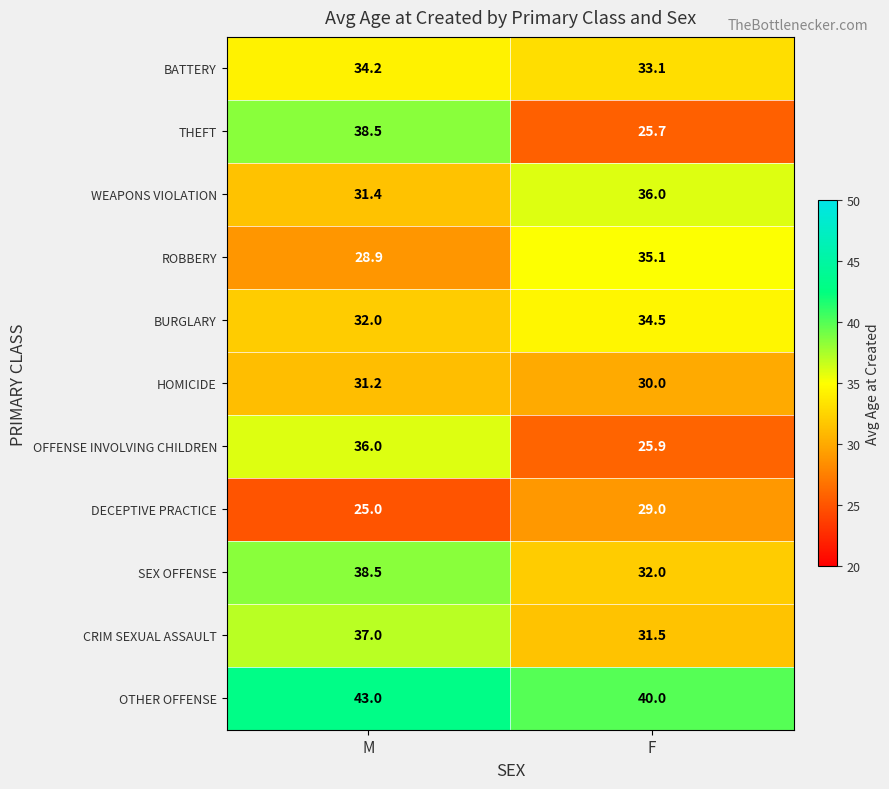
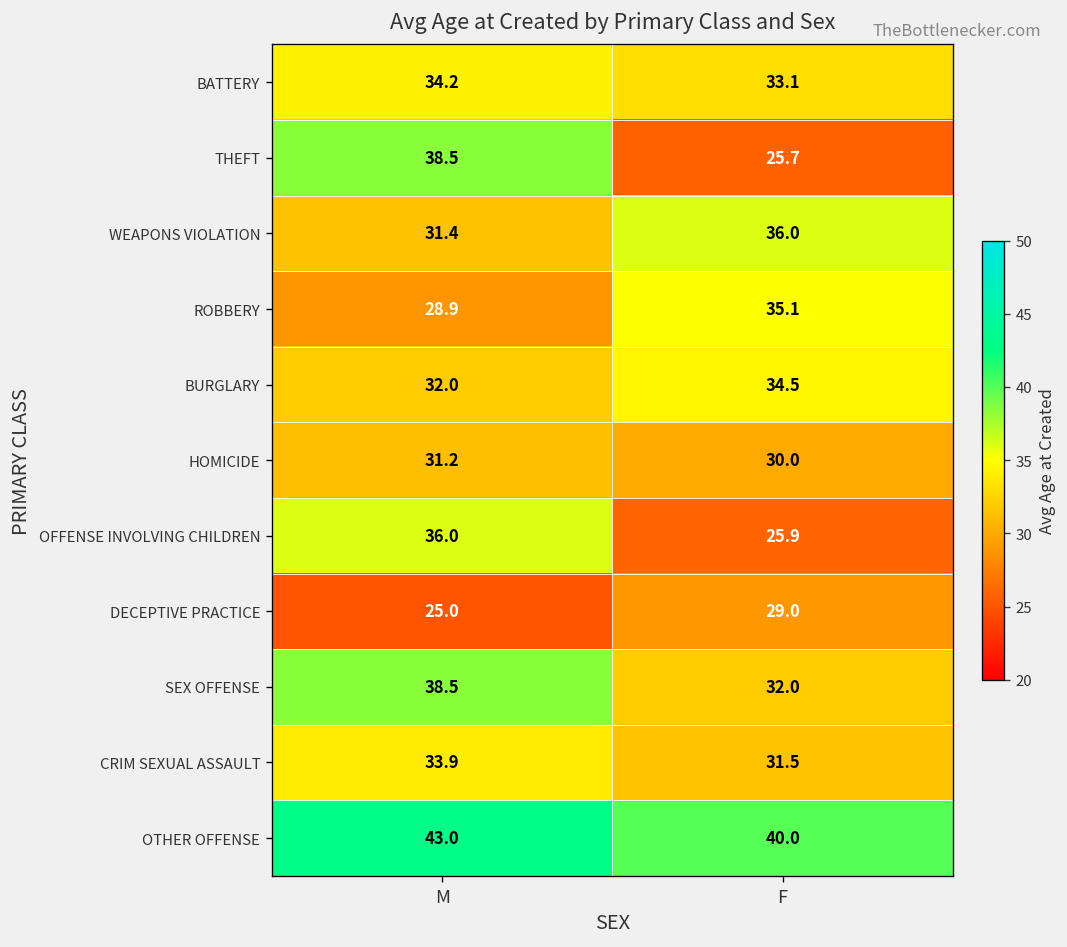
  {
    "BATTERY": {
      "M": 34.2,
      "F": 33.1
    },
    "THEFT": {
      "M": 38.5,
      "F": 25.7
    },
    "WEAPONS VIOLATION": {
      "M": 31.4,
      "F": 36.0
    },
    "ROBBERY": {
      "M": 28.9,
      "F": 35.1
    },
    "BURGLARY": {
      "M": 32.0,
      "F": 34.5
    },
    "HOMICIDE": {
      "M": 31.2,
      "F": 30.0
    },
    "OFFENSE INVOLVING CHILDREN": {
      "M": 36.0,
      "F": 25.9
    },
    "DECEPTIVE PRACTICE": {
      "M": 25.0,
      "F": 29.0
    },
    "SEX OFFENSE": {
      "M": 38.5,
      "F": 32.0
    },
    "CRIM SEXUAL ASSAULT": {
-     "M": 37.0,
+     "M": 33.9,
      "F": 31.5
    },
    "OTHER OFFENSE": {
      "M": 43.0,
      "F": 40.0
    }
  }
